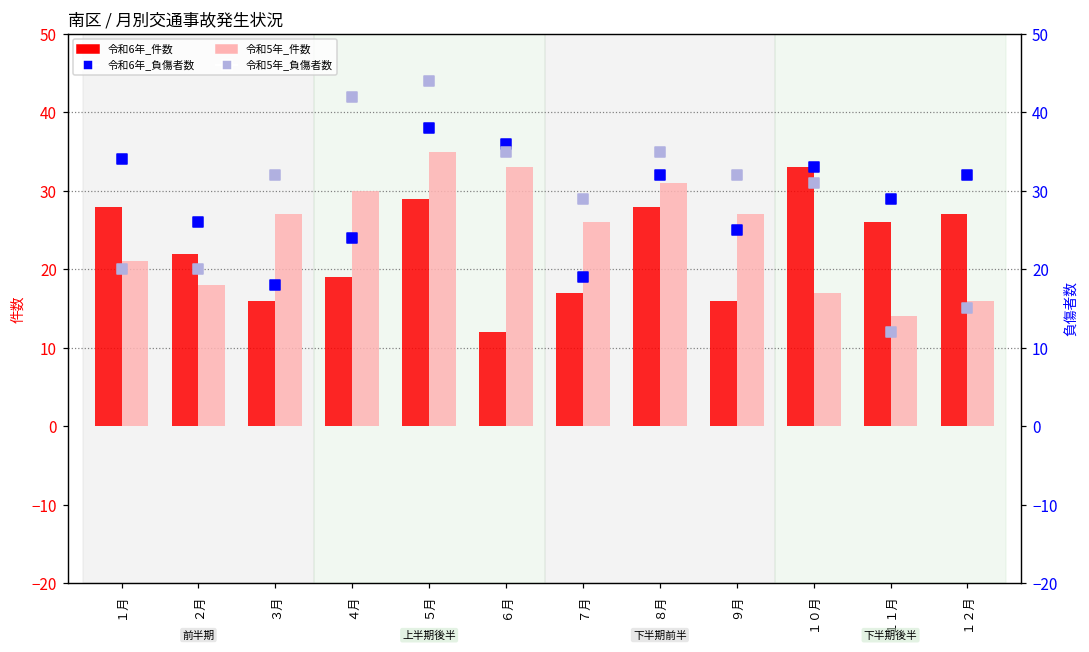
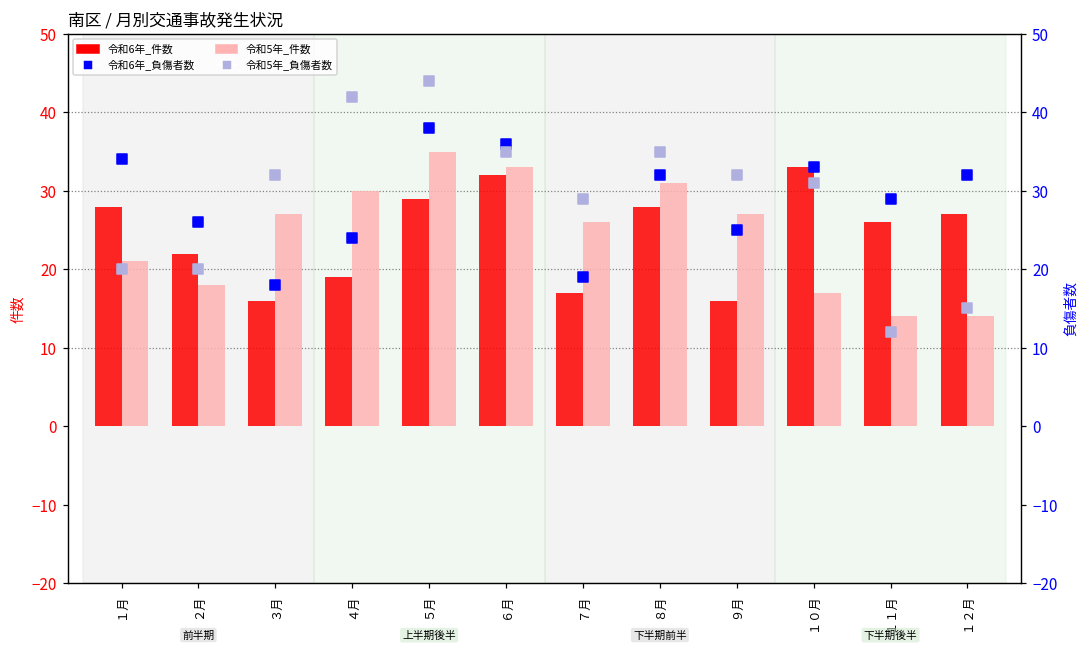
  {
    "令和6年_件数": {
      "１月": 28,
      "２月": 22,
      "３月": 16,
      "４月": 19,
      "５月": 29,
-     "６月": 12,
+     "６月": 32,
      "７月": 17,
      "８月": 28,
      "９月": 16,
      "１０月": 33,
      "１１月": 26,
      "１２月": 27
    },
    "令和5年_件数": {
      "１月": 21,
      "２月": 18,
      "３月": 27,
      "４月": 30,
      "５月": 35,
      "６月": 33,
      "７月": 26,
      "８月": 31,
      "９月": 27,
      "１０月": 17,
      "１１月": 14,
-     "１２月": 16
+     "１２月": 14
    }
  }
